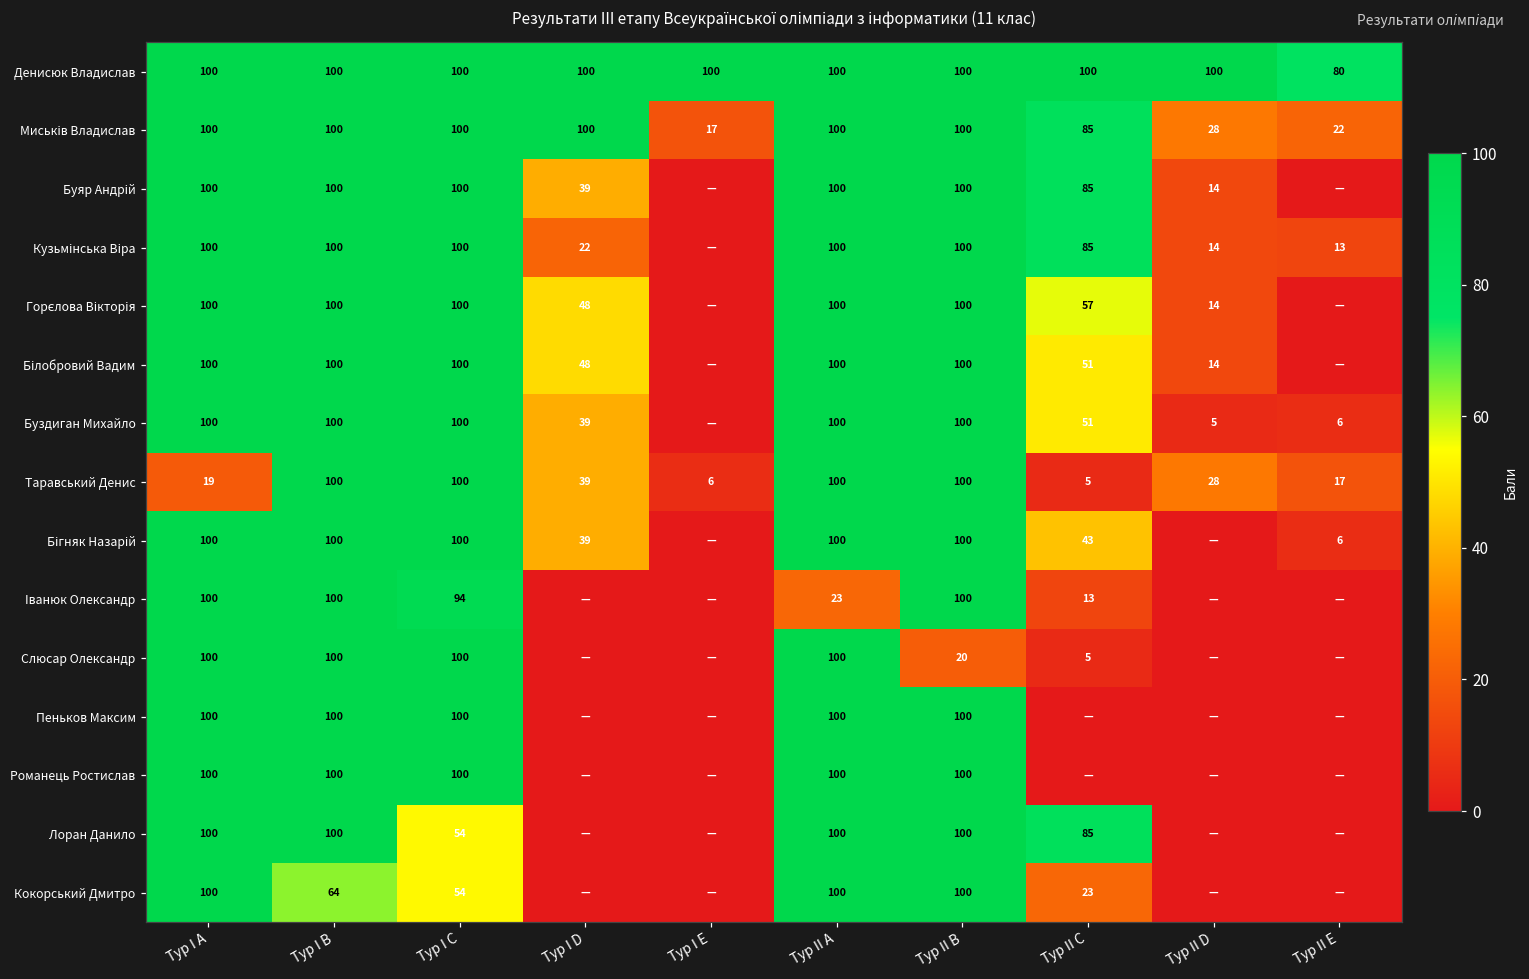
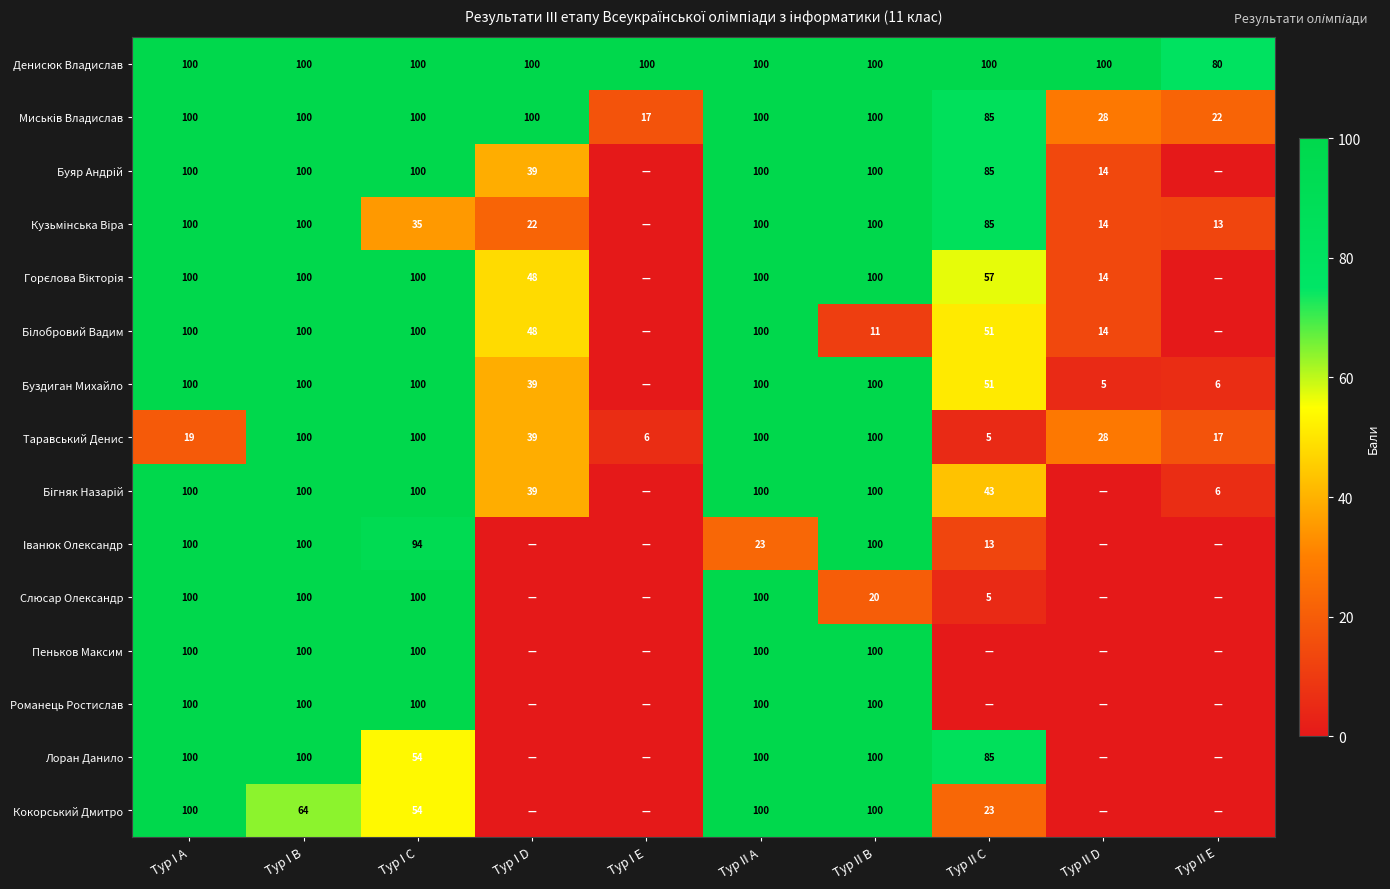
  {
    "Денисюк Владислав": {
      "Тур І A": 100,
      "Тур І B": 100,
      "Тур І C": 100,
      "Тур І D": 100,
      "Тур І E": 100,
      "Тур ІІ A": 100,
      "Тур ІІ B": 100,
      "Тур ІІ C": 100,
      "Тур ІІ D": 100,
      "Тур ІІ E": 80
    },
    "Миськів Владислав": {
      "Тур І A": 100,
      "Тур І B": 100,
      "Тур І C": 100,
      "Тур І D": 100,
      "Тур І E": 17,
      "Тур ІІ A": 100,
      "Тур ІІ B": 100,
      "Тур ІІ C": 85,
      "Тур ІІ D": 28,
      "Тур ІІ E": 22
    },
    "Буяр Андрій": {
      "Тур І A": 100,
      "Тур І B": 100,
      "Тур І C": 100,
      "Тур І D": 39,
      "Тур ІІ A": 100,
      "Тур ІІ B": 100,
      "Тур ІІ C": 85,
      "Тур ІІ D": 14
    },
    "Кузьмінська Віра": {
      "Тур І A": 100,
      "Тур І B": 100,
-     "Тур І C": 100,
+     "Тур І C": 35,
      "Тур І D": 22,
      "Тур ІІ A": 100,
      "Тур ІІ B": 100,
      "Тур ІІ C": 85,
      "Тур ІІ D": 14,
      "Тур ІІ E": 13
    },
    "Горєлова Вікторія": {
      "Тур І A": 100,
      "Тур І B": 100,
      "Тур І C": 100,
      "Тур І D": 48,
      "Тур ІІ A": 100,
      "Тур ІІ B": 100,
      "Тур ІІ C": 57,
      "Тур ІІ D": 14
    },
    "Білобровий Вадим": {
      "Тур І A": 100,
      "Тур І B": 100,
      "Тур І C": 100,
      "Тур І D": 48,
      "Тур ІІ A": 100,
-     "Тур ІІ B": 100,
+     "Тур ІІ B": 11,
      "Тур ІІ C": 51,
      "Тур ІІ D": 14
    },
    "Буздиган Михайло": {
      "Тур І A": 100,
      "Тур І B": 100,
      "Тур І C": 100,
      "Тур І D": 39,
      "Тур ІІ A": 100,
      "Тур ІІ B": 100,
      "Тур ІІ C": 51,
      "Тур ІІ D": 5,
      "Тур ІІ E": 6
    },
    "Таравський Денис": {
      "Тур І A": 19,
      "Тур І B": 100,
      "Тур І C": 100,
      "Тур І D": 39,
      "Тур І E": 6,
      "Тур ІІ A": 100,
      "Тур ІІ B": 100,
      "Тур ІІ C": 5,
      "Тур ІІ D": 28,
      "Тур ІІ E": 17
    },
    "Бігняк Назарій": {
      "Тур І A": 100,
      "Тур І B": 100,
      "Тур І C": 100,
      "Тур І D": 39,
      "Тур ІІ A": 100,
      "Тур ІІ B": 100,
      "Тур ІІ C": 43,
      "Тур ІІ E": 6
    },
    "Іванюк Олександр": {
      "Тур І A": 100,
      "Тур І B": 100,
      "Тур І C": 94,
      "Тур ІІ A": 23,
      "Тур ІІ B": 100,
      "Тур ІІ C": 13
    },
    "Слюсар Олександр": {
      "Тур І A": 100,
      "Тур І B": 100,
      "Тур І C": 100,
      "Тур ІІ A": 100,
      "Тур ІІ B": 20,
      "Тур ІІ C": 5
    },
    "Пеньков Максим": {
      "Тур І A": 100,
      "Тур І B": 100,
      "Тур І C": 100,
      "Тур ІІ A": 100,
      "Тур ІІ B": 100
    },
    "Романець Ростислав": {
      "Тур І A": 100,
      "Тур І B": 100,
      "Тур І C": 100,
      "Тур ІІ A": 100,
      "Тур ІІ B": 100
    },
    "Лоран Данило": {
      "Тур І A": 100,
      "Тур І B": 100,
      "Тур І C": 54,
      "Тур ІІ A": 100,
      "Тур ІІ B": 100,
      "Тур ІІ C": 85
    },
    "Кокорський Дмитро": {
      "Тур І A": 100,
      "Тур І B": 64,
      "Тур І C": 54,
      "Тур ІІ A": 100,
      "Тур ІІ B": 100,
      "Тур ІІ C": 23
    }
  }
